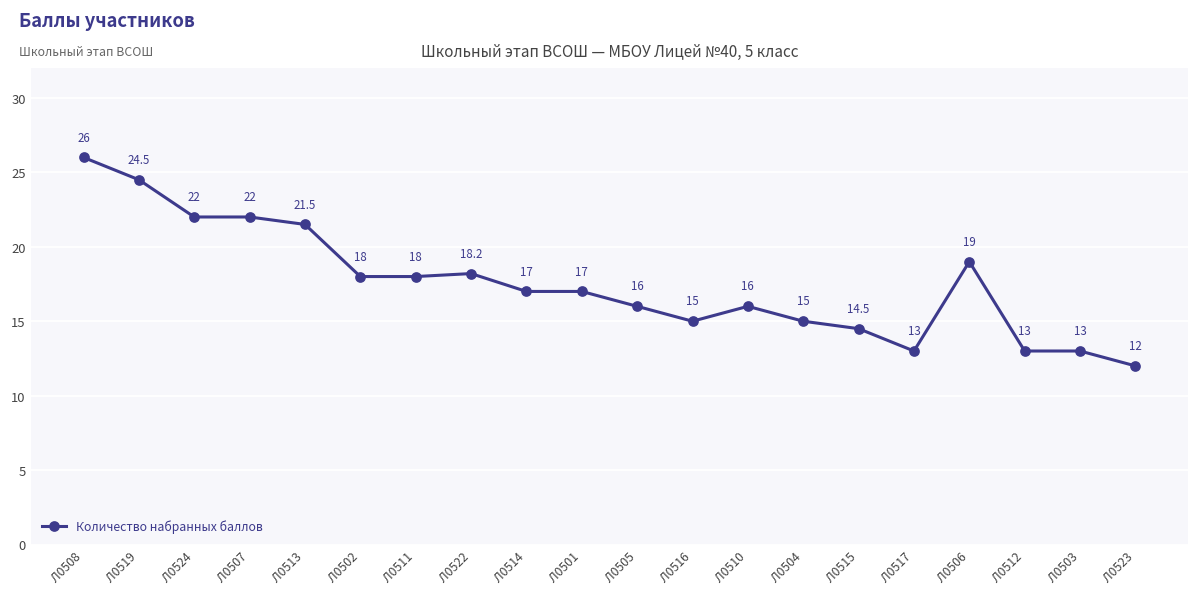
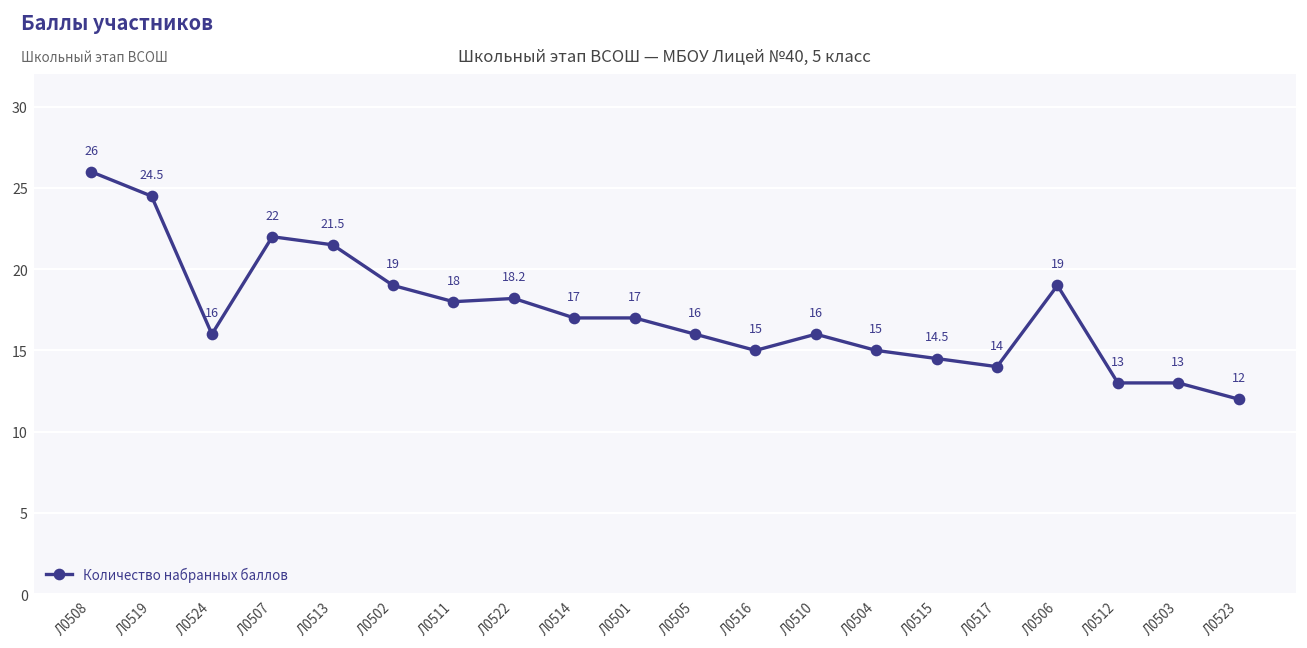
  {
    "Л0508": 26,
    "Л0519": 24.5,
-   "Л0524": 22,
+   "Л0524": 16,
    "Л0507": 22,
    "Л0513": 21.5,
-   "Л0502": 18,
+   "Л0502": 19,
    "Л0511": 18,
    "Л0522": 18.2,
    "Л0514": 17,
    "Л0501": 17,
    "Л0505": 16,
    "Л0516": 15,
    "Л0510": 16,
    "Л0504": 15,
    "Л0515": 14.5,
-   "Л0517": 13,
+   "Л0517": 14,
    "Л0506": 19,
    "Л0512": 13,
    "Л0503": 13,
    "Л0523": 12
  }
